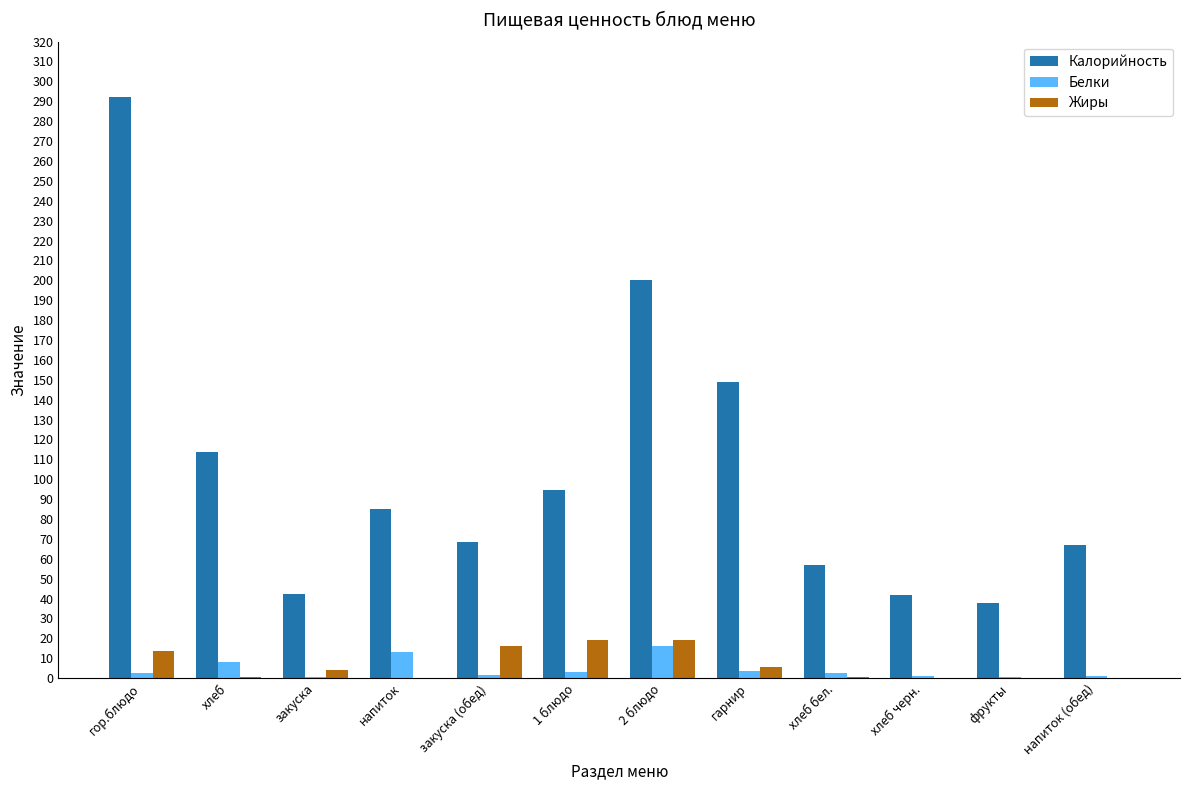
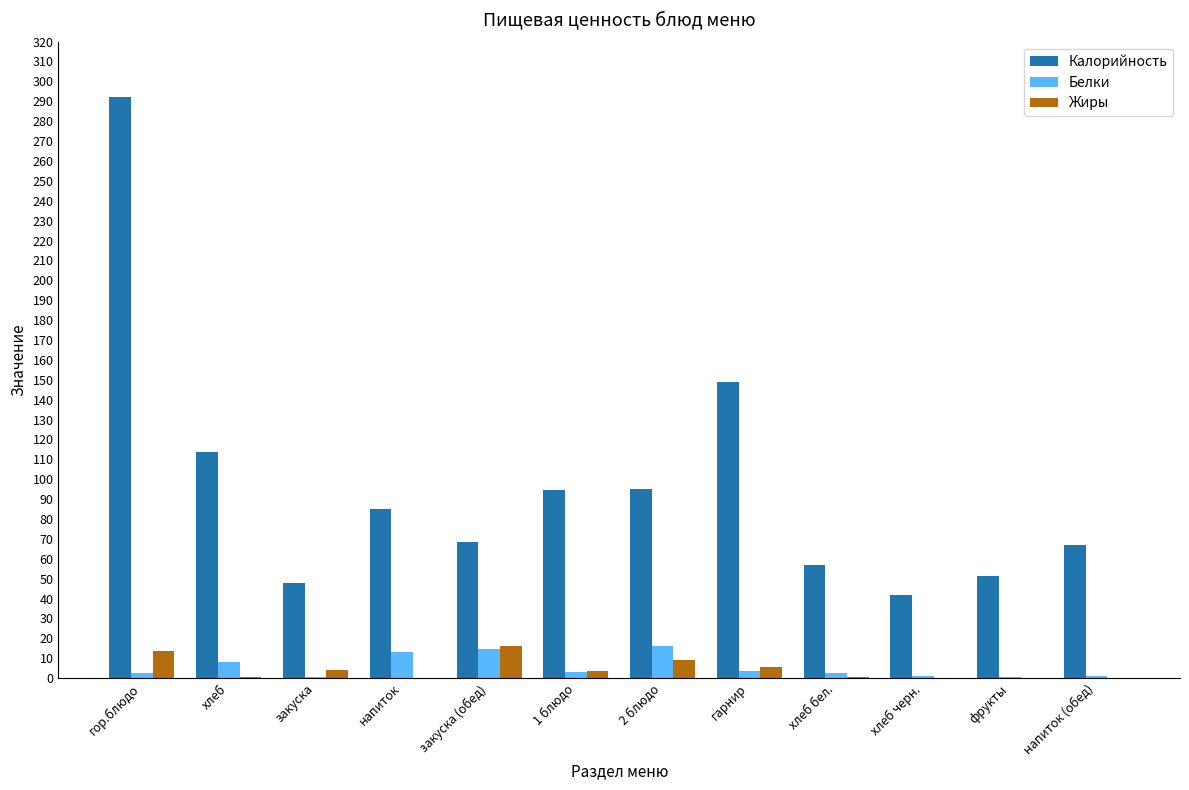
  {
    "Калорийность": {
      "гор.блюдо": 292,
      "хлеб": 114,
-     "закуска": 42,
+     "закуска": 48,
      "напиток": 85,
      "закуска (обед)": 69,
      "1 блюдо": 94,
-     "2 блюдо": 200,
+     "2 блюдо": 95,
      "гарнир": 149,
      "хлеб бел.": 57,
      "хлеб черн.": 42,
-     "фрукты": 38,
+     "фрукты": 52,
      "напиток (обед)": 67
    },
    "Белки": {
      "гор.блюдо": 3,
      "хлеб": 8,
      "напиток": 13,
-     "закуска (обед)": 1,
+     "закуска (обед)": 15,
      "1 блюдо": 3,
      "2 блюдо": 16,
      "гарнир": 3,
      "хлеб бел.": 3
    },
    "Жиры": {
      "гор.блюдо": 14,
      "закуска": 4,
      "напиток": 0,
      "закуска (обед)": 16,
-     "1 блюдо": 19,
-     "2 блюдо": 19,
+     "1 блюдо": 3,
+     "2 блюдо": 9,
      "гарнир": 6
    }
  }
